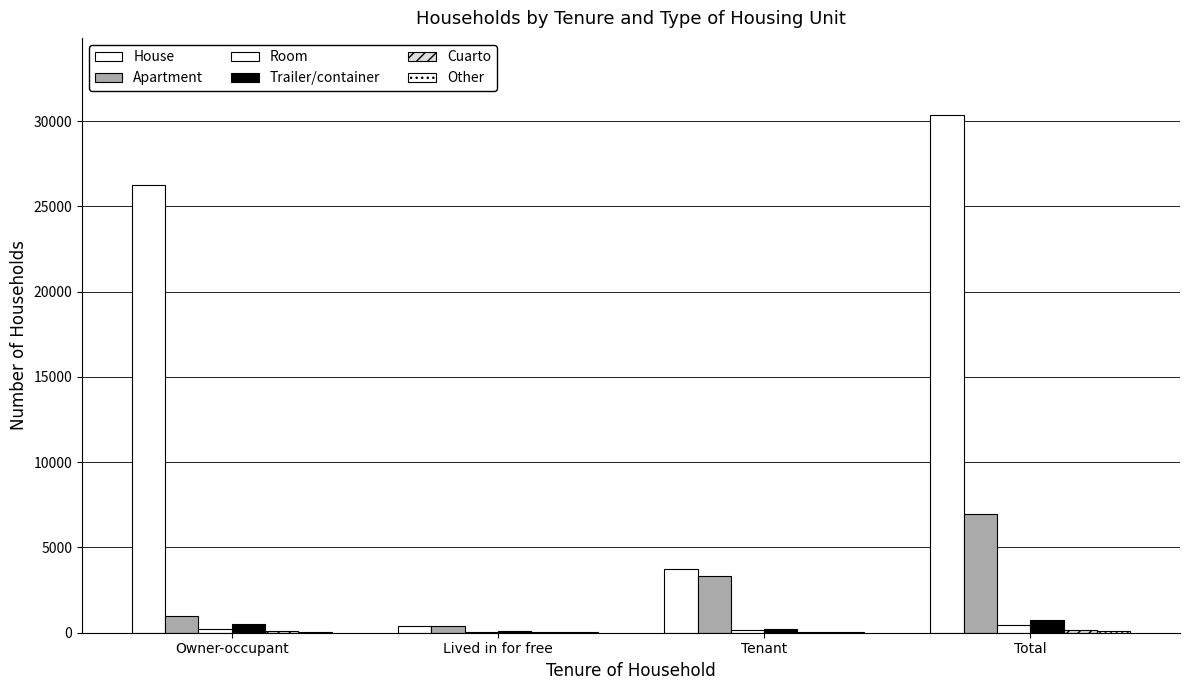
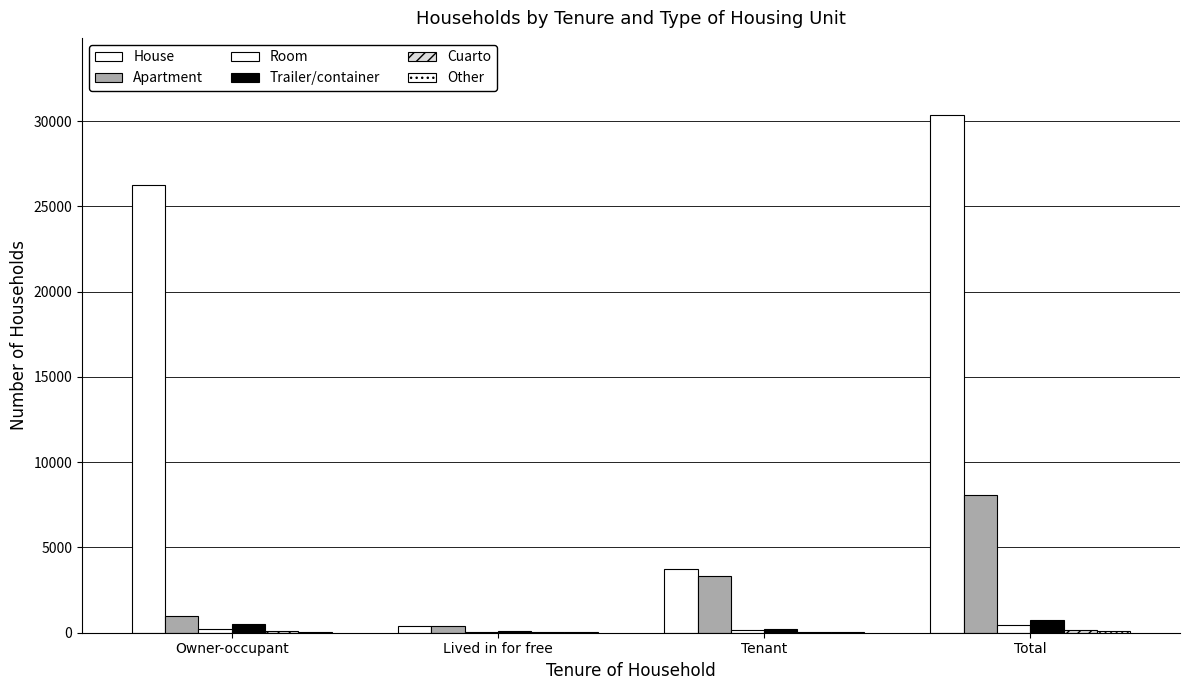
  {
    "Apartment": {
      "Owner-occupant": 1000,
      "Lived in for free": 400,
      "Tenant": 3300,
-     "Total": 6900
+     "Total": 8100
    },
    "Trailer/container": {
      "Owner-occupant": 500,
      "Tenant": 200,
      "Total": 800
    }
  }
